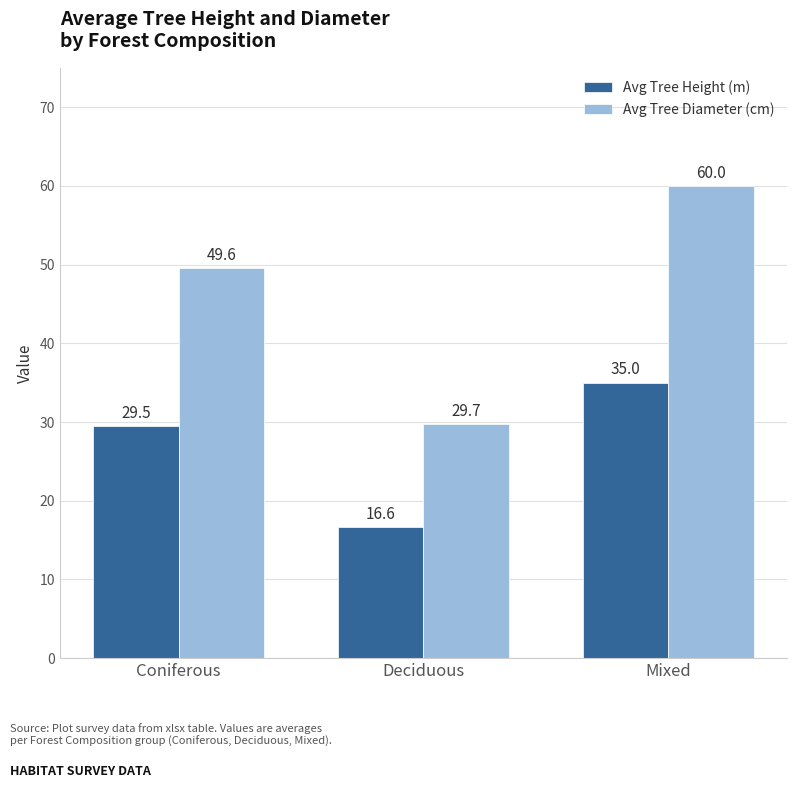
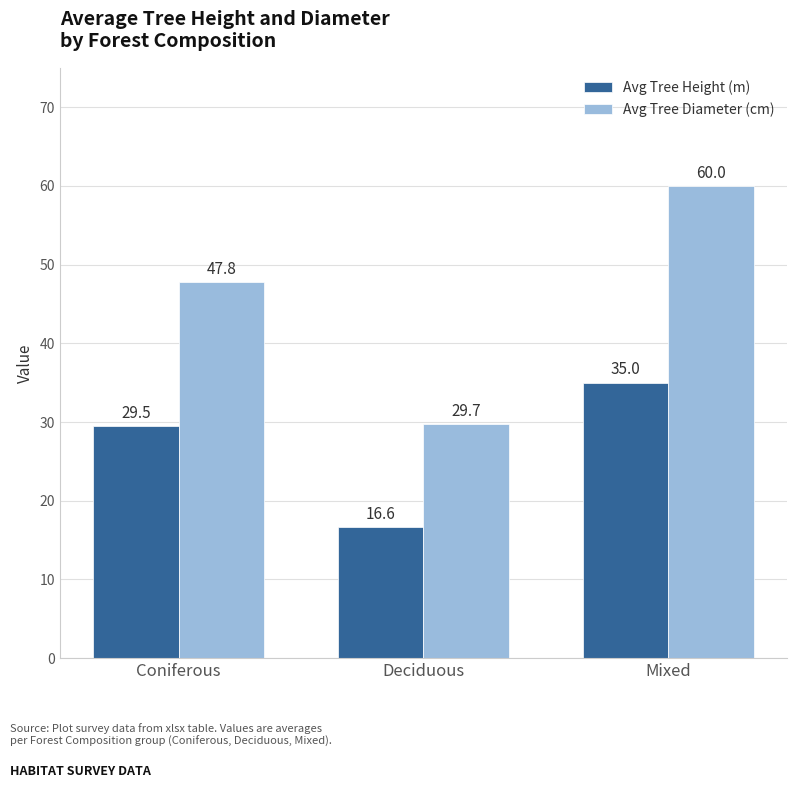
  {
    "Avg Tree Height (m)": {
      "Coniferous": 29.5,
      "Deciduous": 16.6,
      "Mixed": 35.0
    },
    "Avg Tree Diameter (cm)": {
-     "Coniferous": 49.6,
+     "Coniferous": 47.8,
      "Deciduous": 29.7,
      "Mixed": 60.0
    }
  }
